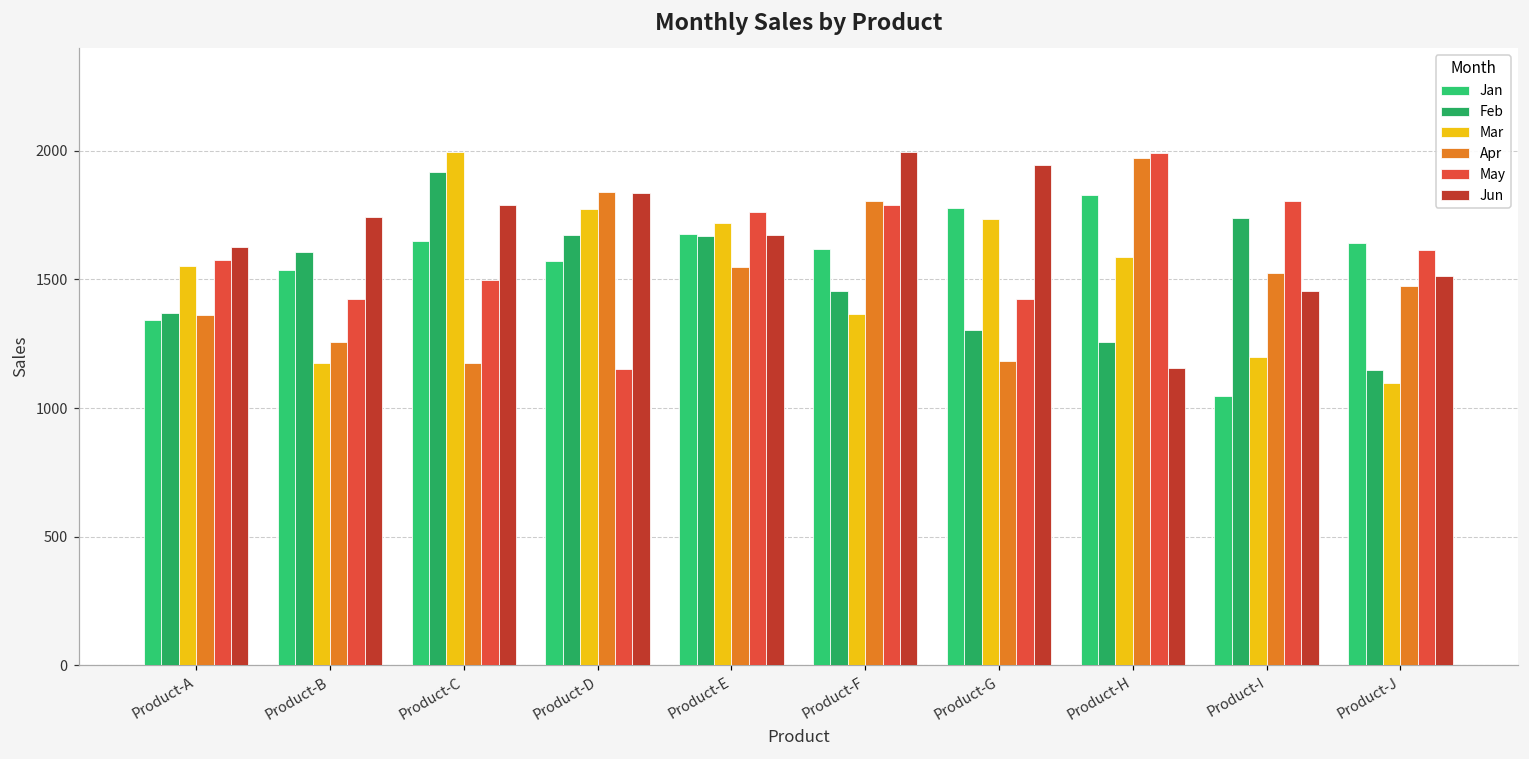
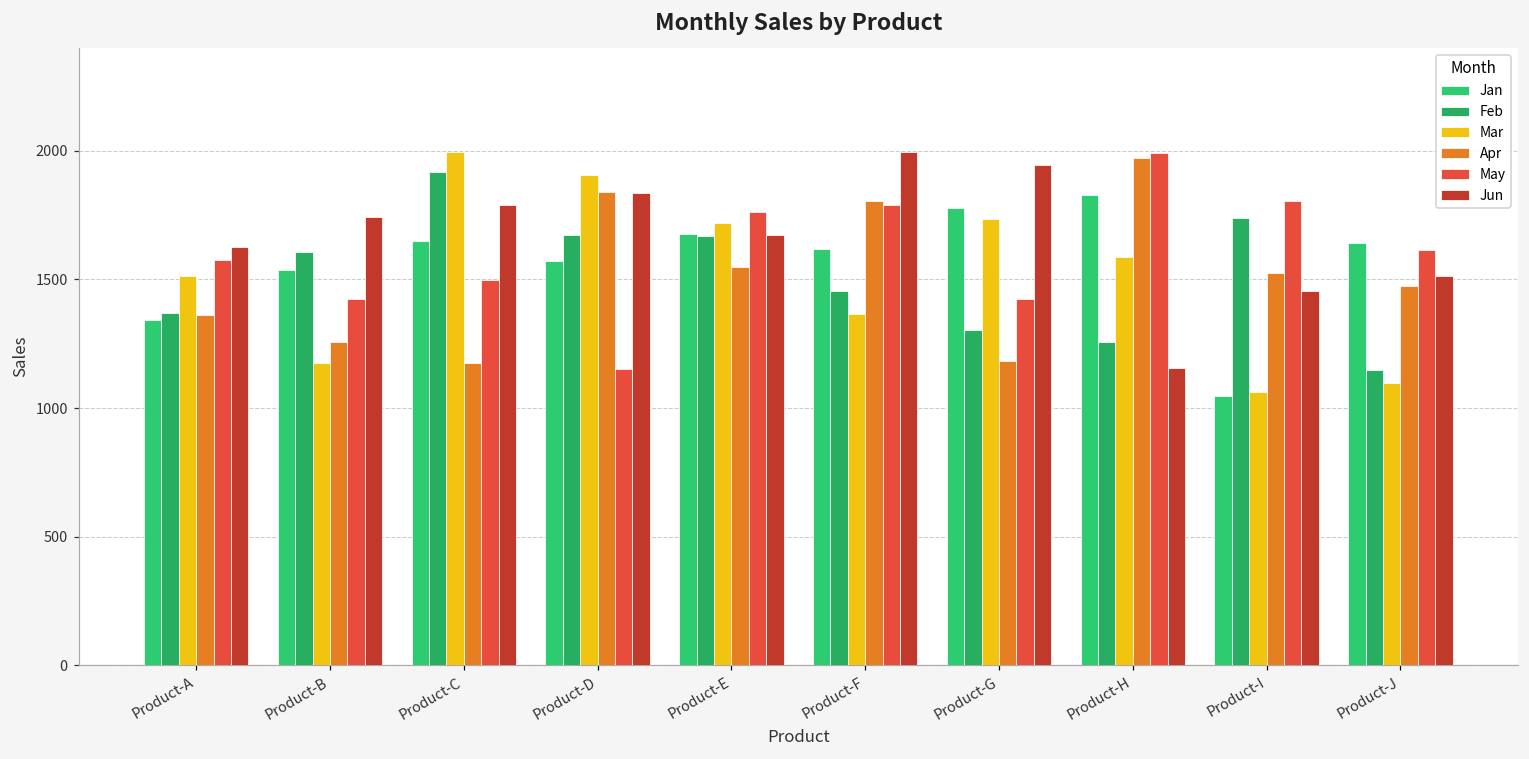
  {
    "Mar": {
-     "Product-A": 1550,
+     "Product-A": 1520,
      "Product-B": 1180,
      "Product-C": 1990,
-     "Product-D": 1770,
+     "Product-D": 1910,
      "Product-E": 1720,
      "Product-F": 1370,
      "Product-G": 1740,
      "Product-H": 1590,
-     "Product-I": 1200,
+     "Product-I": 1060,
      "Product-J": 1100
    }
  }
